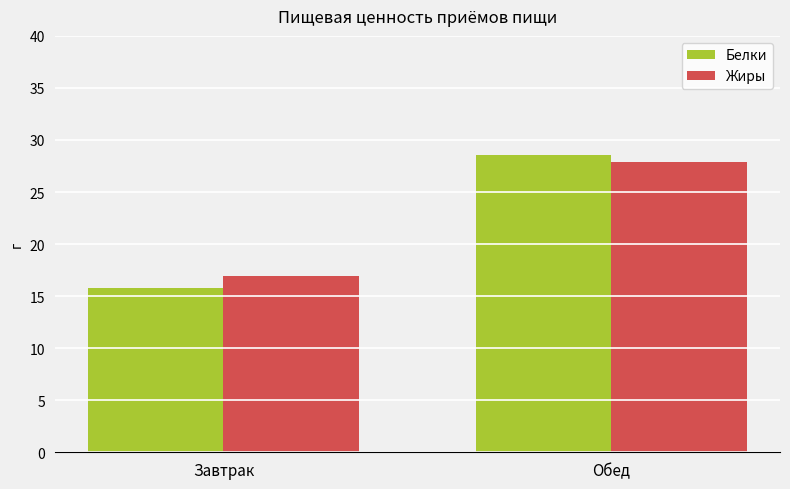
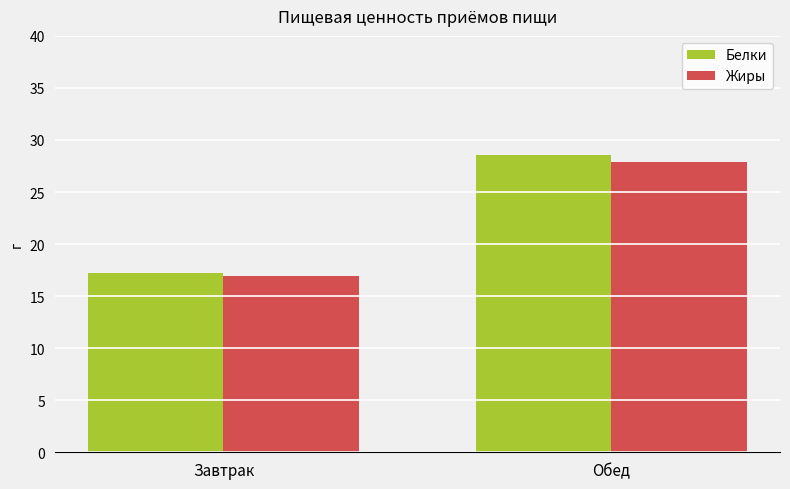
  {
    "Белки": {
-     "Завтрак": 15.8,
+     "Завтрак": 17.3,
      "Обед": 28.5
    },
    "Жиры": {
      "Завтрак": 16.9,
      "Обед": 27.9
    }
  }
